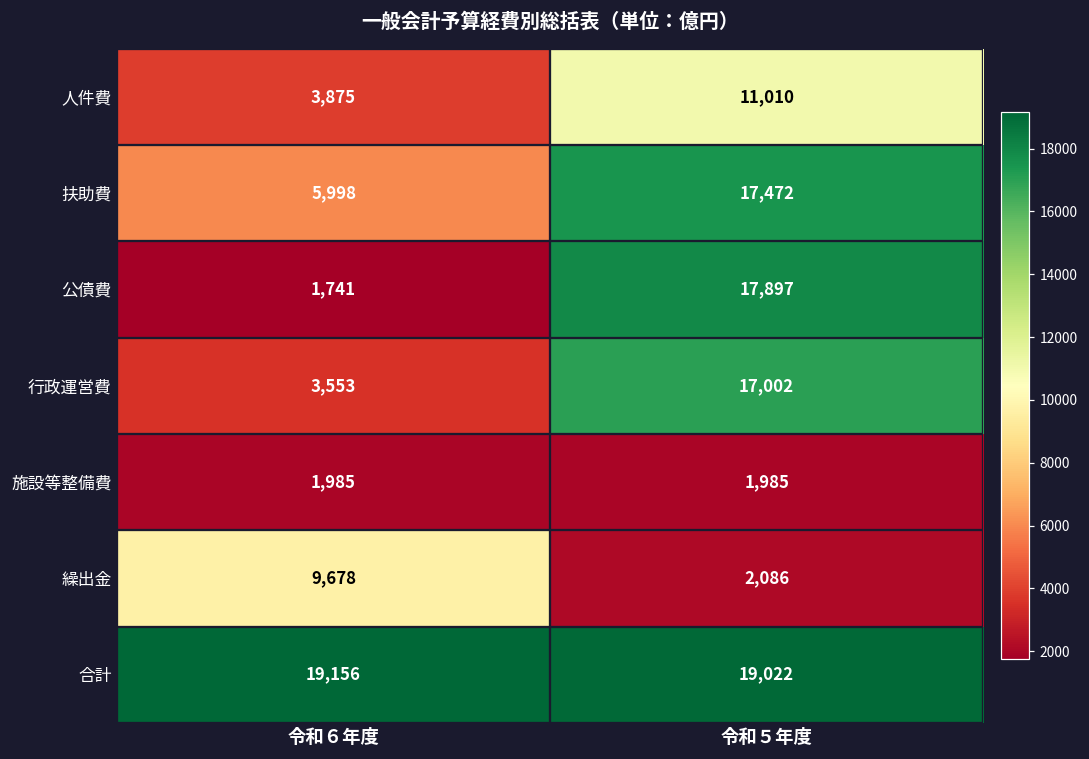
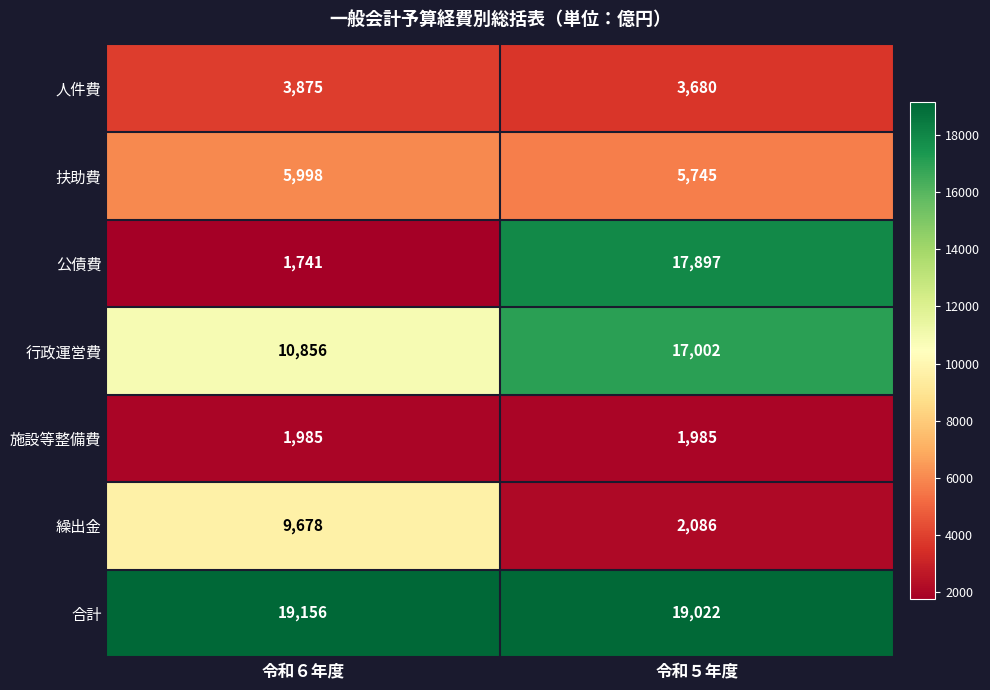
  {
    "人件費": {
      "令和６年度": "3,875",
-     "令和５年度": "11,010"
+     "令和５年度": "3,680"
    },
    "扶助費": {
      "令和６年度": "5,998",
-     "令和５年度": "17,472"
+     "令和５年度": "5,745"
    },
    "公債費": {
      "令和６年度": "1,741",
      "令和５年度": "17,897"
    },
    "行政運営費": {
-     "令和６年度": "3,553",
+     "令和６年度": "10,856",
      "令和５年度": "17,002"
    },
    "施設等整備費": {
      "令和６年度": "1,985",
      "令和５年度": "1,985"
    },
    "繰出金": {
      "令和６年度": "9,678",
      "令和５年度": "2,086"
    },
    "合計": {
      "令和６年度": "19,156",
      "令和５年度": "19,022"
    }
  }
